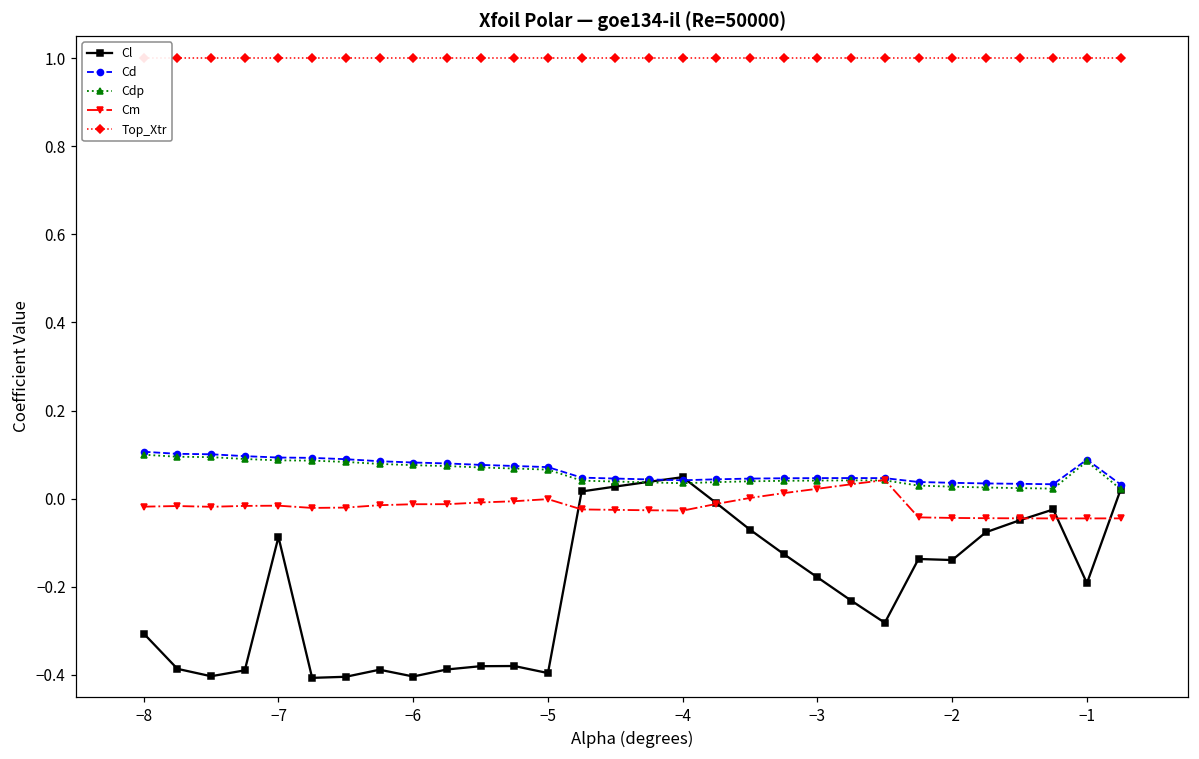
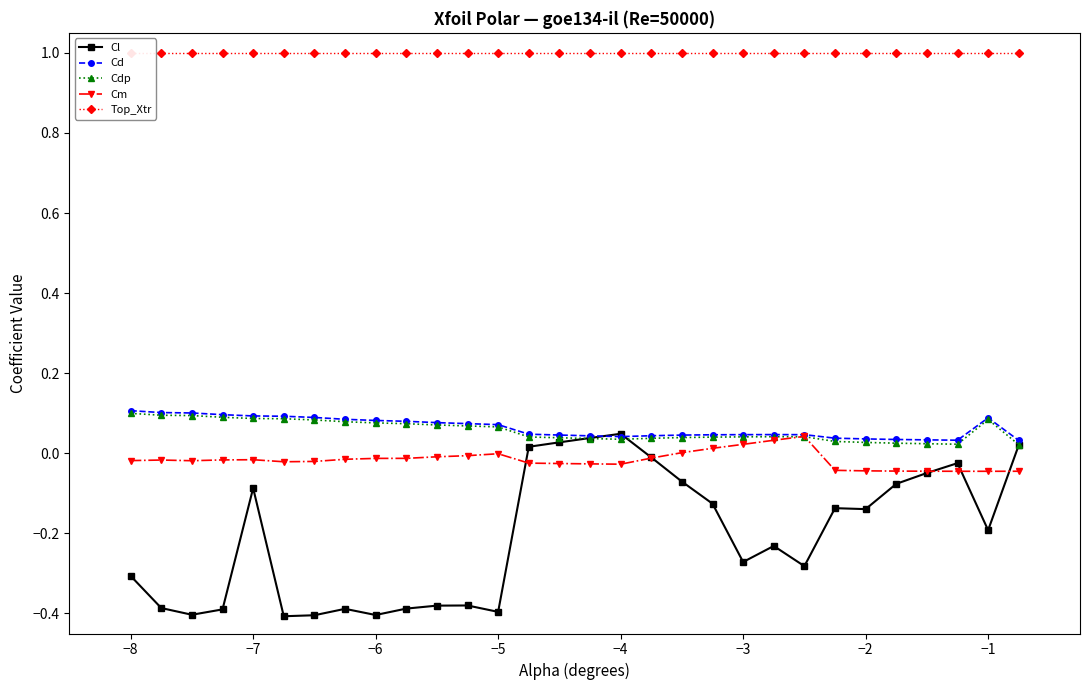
  {
    "Cl": {
      "−8": -0.31,
      "−7": -0.09,
      "−6": -0.40,
      "−5": -0.40,
      "−4": 0.05,
-     "−3": -0.18,
+     "−3": -0.27,
      "−2": -0.14,
      "−1": -0.19
    },
    "Cd": {
      "−8": 0.11,
      "−7": 0.09,
      "−4": 0.04,
      "−2": 0.04
    },
    "Cdp": {
      "−8": 0.10,
      "−7": 0.09,
      "−4": 0.04,
      "−2": 0.03
    }
  }
